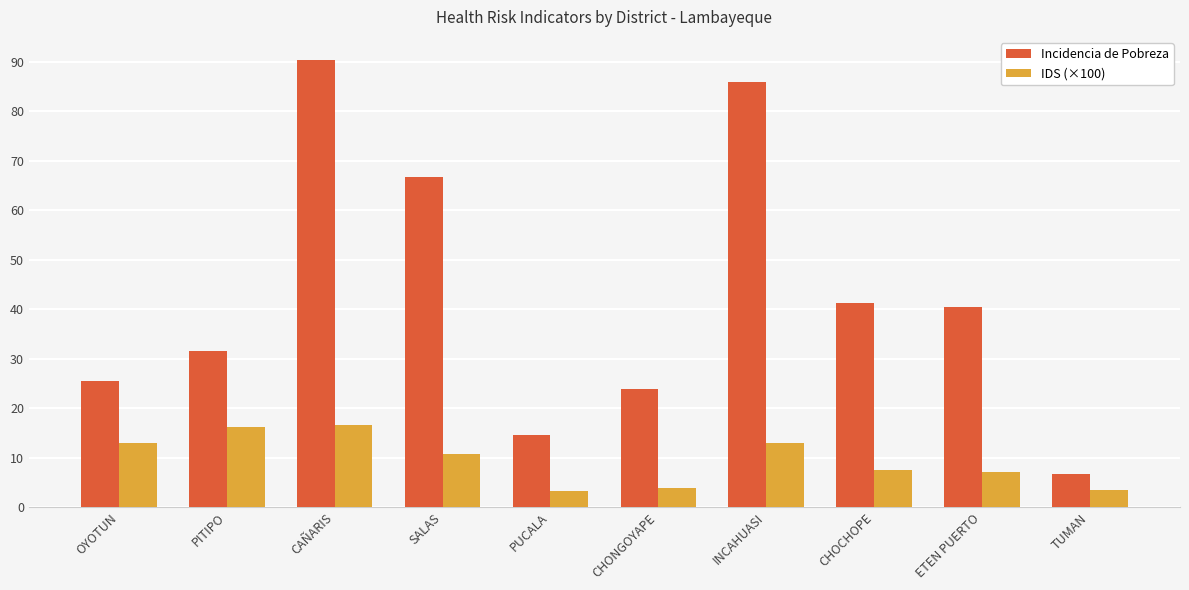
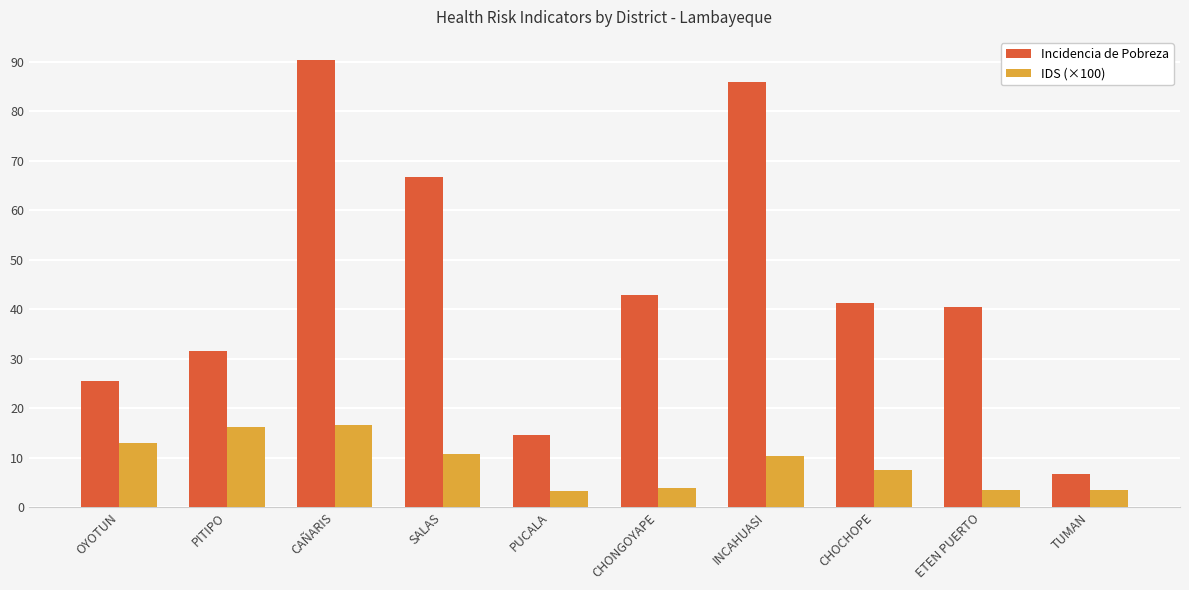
  {
    "Incidencia de Pobreza": {
      "OYOTUN": 26,
      "PITIPO": 32,
      "CAÑARIS": 90,
      "SALAS": 67,
      "PUCALA": 15,
-     "CHONGOYAPE": 24,
+     "CHONGOYAPE": 43,
      "INCAHUASI": 86,
      "CHOCHOPE": 41,
      "ETEN PUERTO": 41,
      "TUMAN": 7
    },
    "IDS (×100)": {
      "OYOTUN": 13,
      "PITIPO": 16,
      "CAÑARIS": 17,
      "SALAS": 11,
      "PUCALA": 3,
      "CHONGOYAPE": 4,
-     "INCAHUASI": 13,
+     "INCAHUASI": 10,
      "CHOCHOPE": 7,
-     "ETEN PUERTO": 7,
+     "ETEN PUERTO": 3,
      "TUMAN": 3
    }
  }
